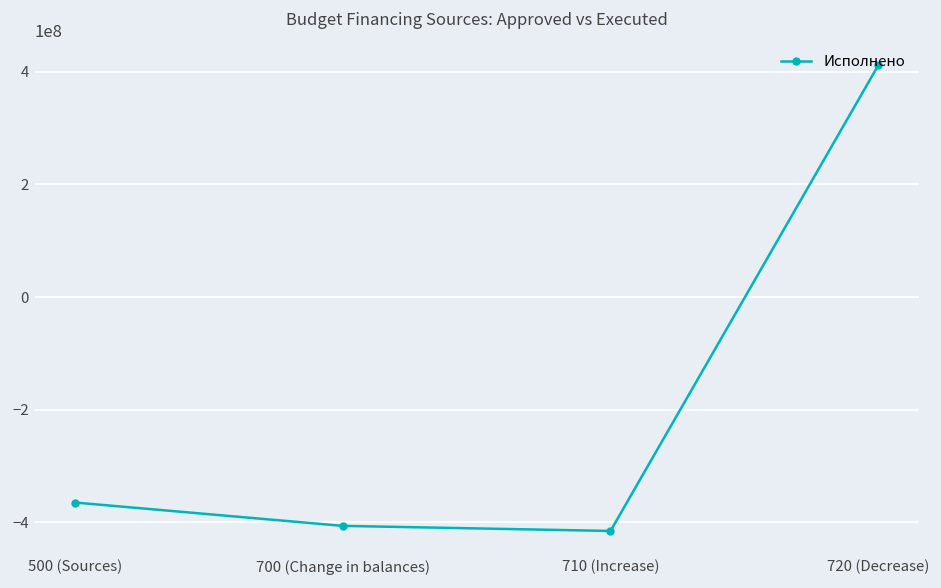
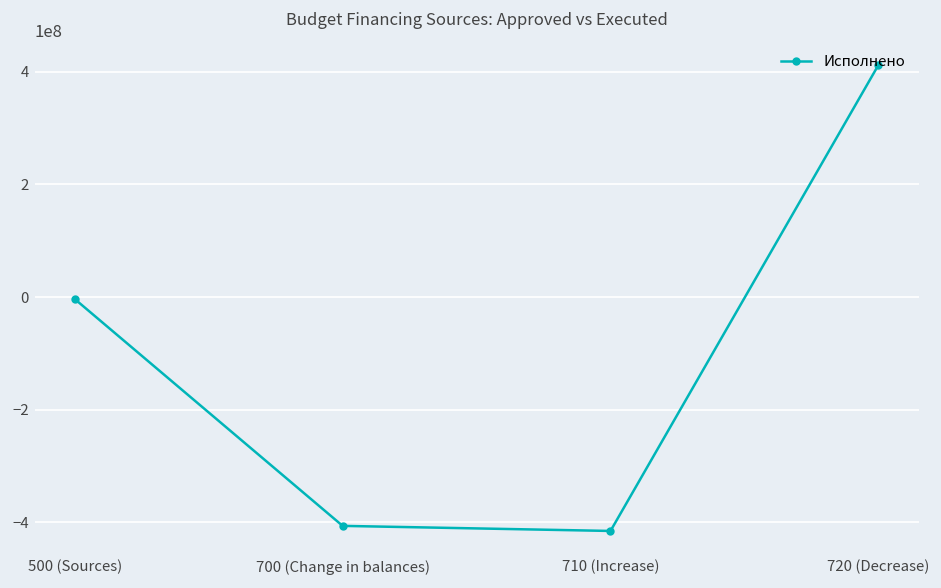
  {
-   "500 (Sources)": -370000000,
+   "500 (Sources)": 0,
    "700 (Change in balances)": -410000000,
    "710 (Increase)": -420000000,
    "720 (Decrease)": 410000000
  }
